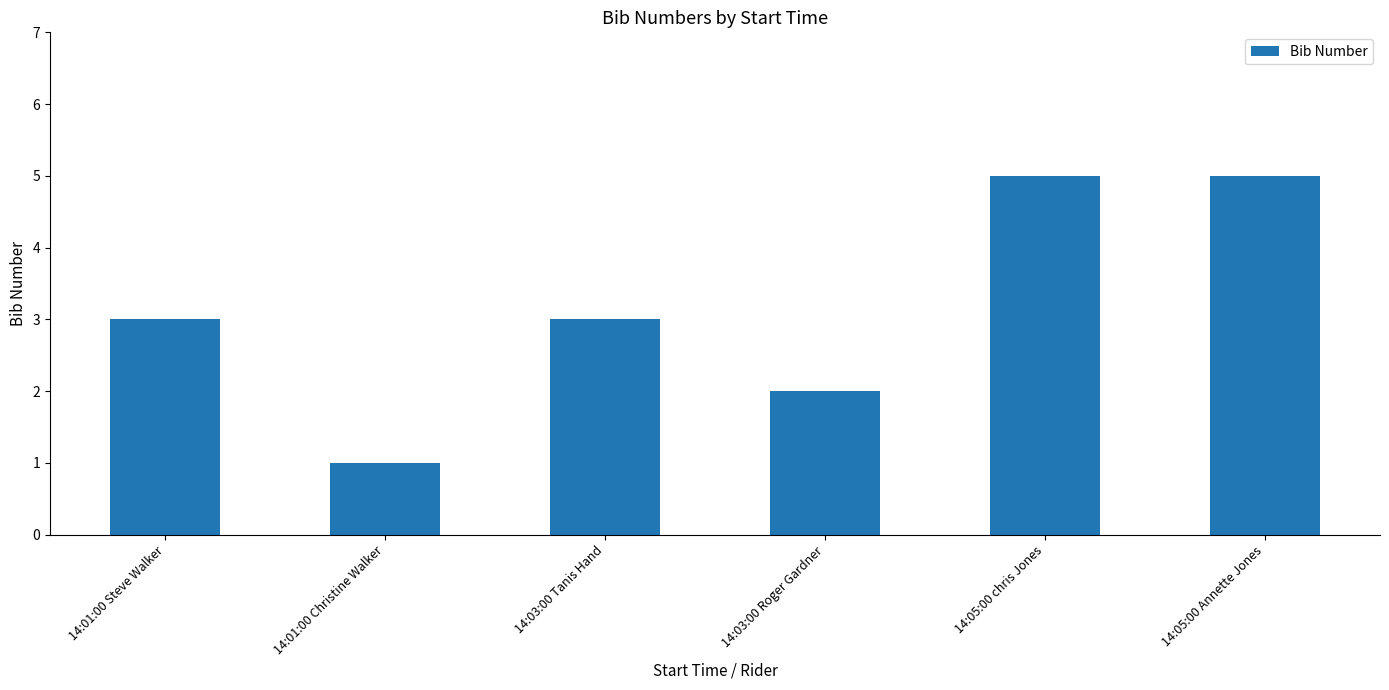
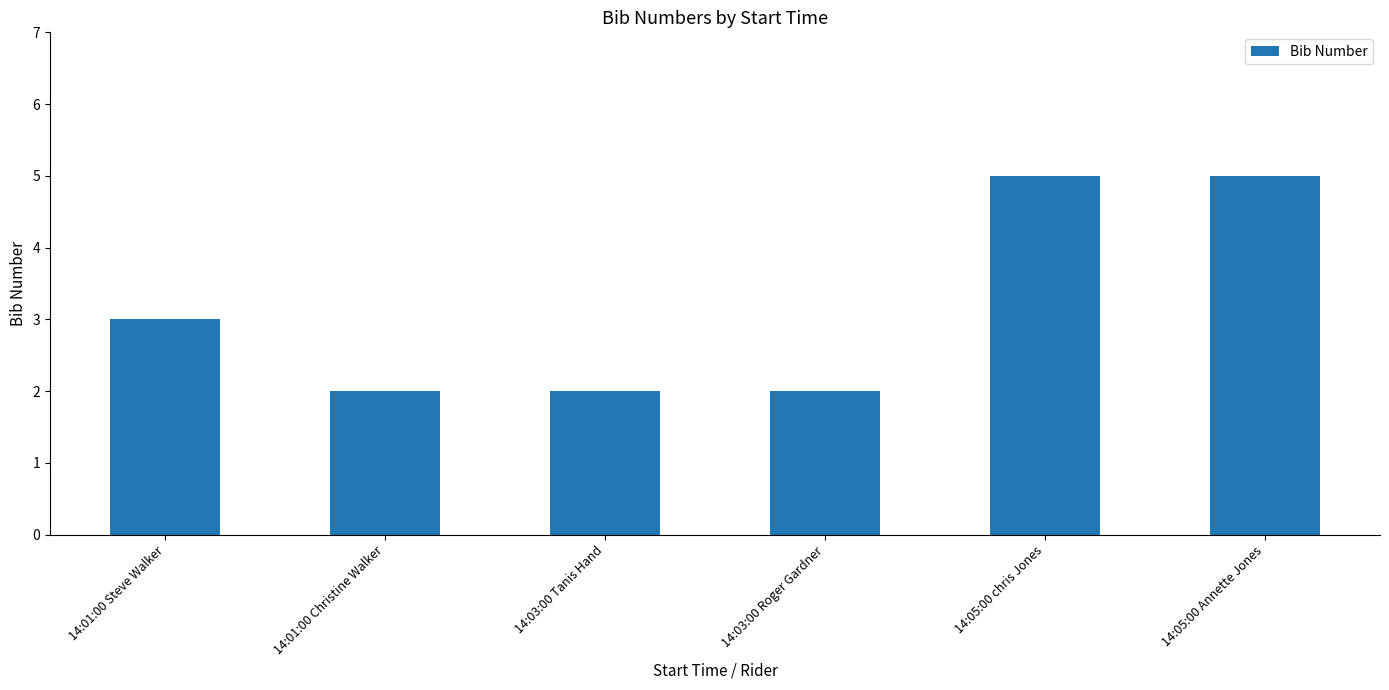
  {
    "14:01:00 Steve Walker": 3,
-   "14:01:00 Christine Walker": 1,
-   "14:03:00 Tanis Hand": 3,
+   "14:01:00 Christine Walker": 2,
+   "14:03:00 Tanis Hand": 2,
    "14:03:00 Roger Gardner": 2,
    "14:05:00 chris Jones": 5,
    "14:05:00 Annette Jones": 5
  }
